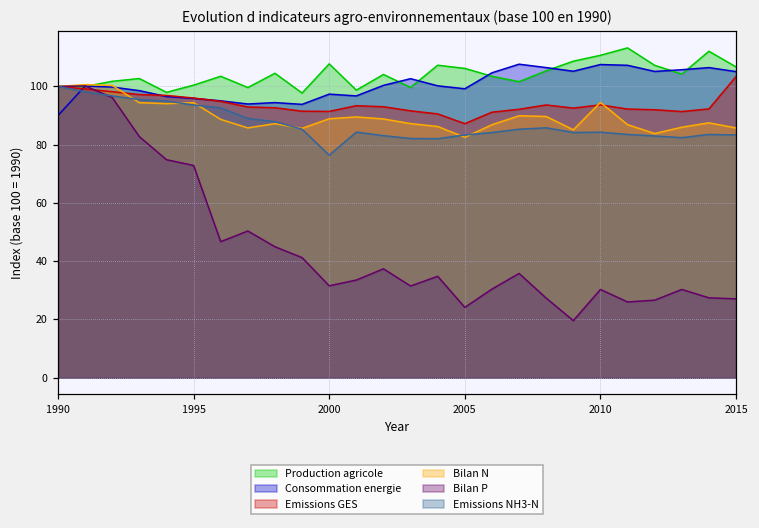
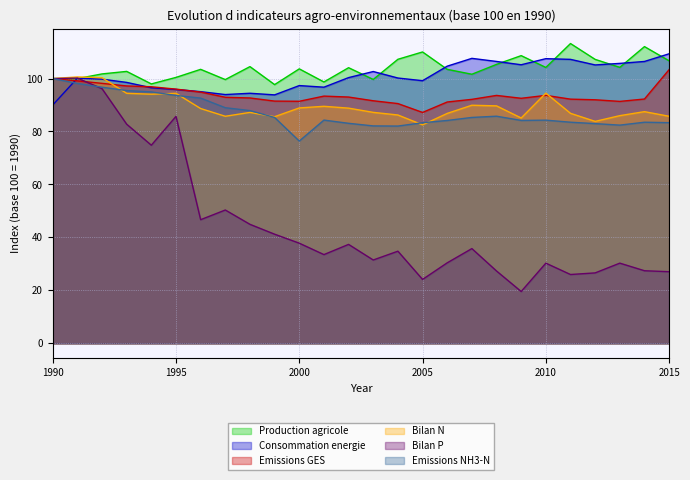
  {
    "Production agricole": {
      "1995": 100,
-     "2000": 108,
-     "2005": 106,
-     "2010": 111,
+     "2000": 104,
+     "2005": 110,
+     "2010": 104,
      "2015": 107
    },
    "Consommation energie": {
      "1990": 90,
      "2000": 97,
      "2005": 99,
      "2010": 108,
-     "2015": 105
+     "2015": 109
    },
    "Emissions GES": {
      "2000": 91,
      "2005": 87,
      "2015": 103
    },
    "Bilan N": {
      "2000": 89,
      "2015": 86
    },
    "Bilan P": {
-     "1995": 73,
-     "2000": 32,
+     "1995": 86,
+     "2000": 38,
      "2005": 24,
      "2010": 30,
      "2015": 27
    },
    "Emissions NH3-N": {
      "2000": 76,
      "2010": 84,
      "2015": 83
    }
  }
